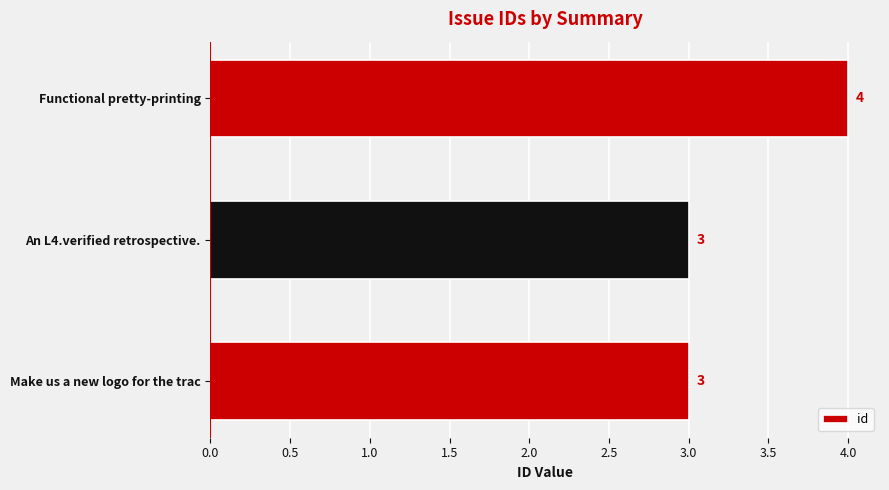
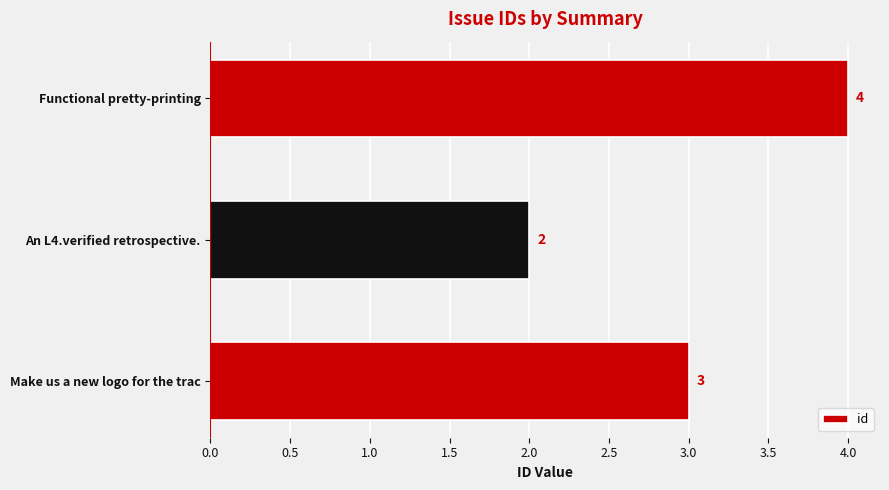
  {
    "Functional pretty-printing": 4,
-   "An L4.verified retrospective.": 3,
+   "An L4.verified retrospective.": 2,
    "Make us a new logo for the trac": 3
  }
